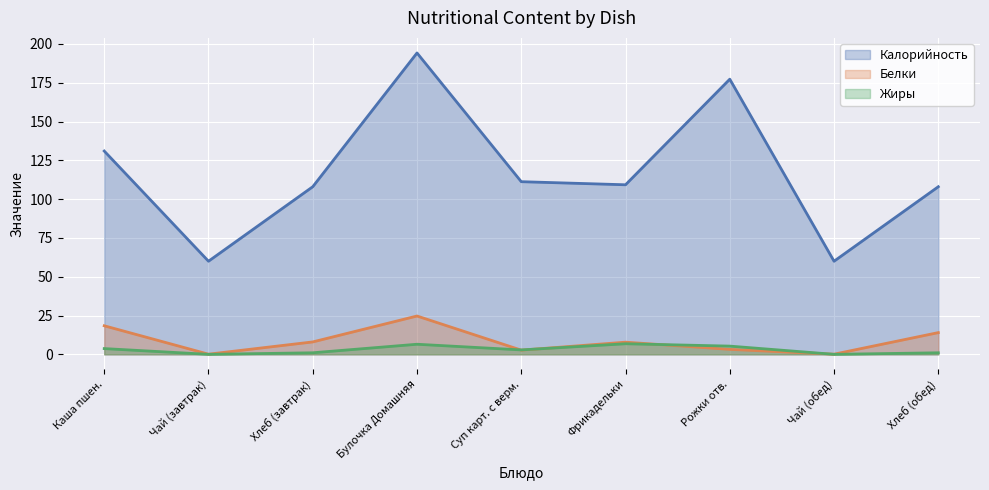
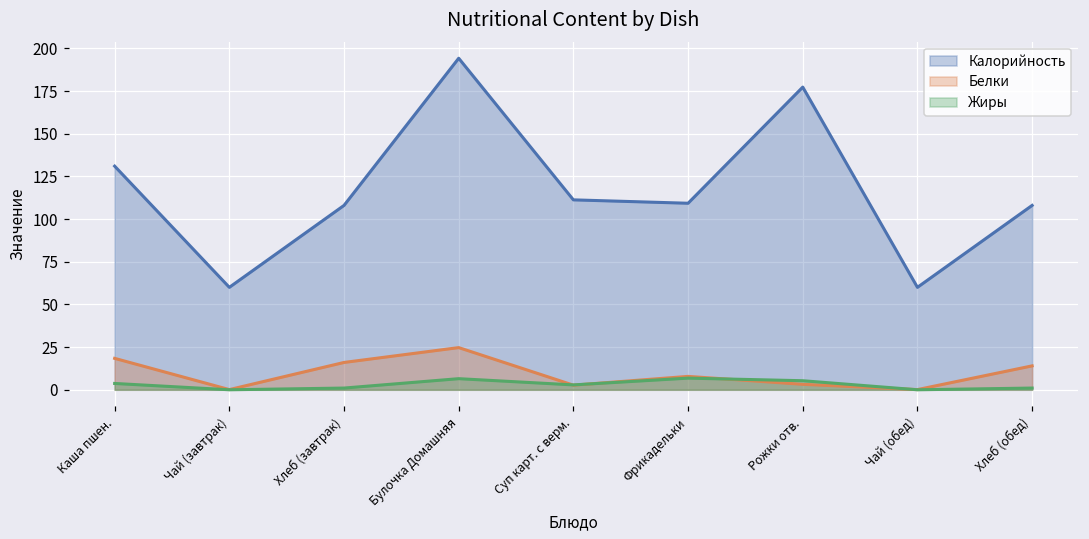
  {
    "Белки": {
      "Каша пшен.": 18,
-     "Хлеб (завтрак)": 8,
+     "Хлеб (завтрак)": 16,
      "Булочка Домашняя": 25,
      "Рожки отв.": 3,
      "Хлеб (обед)": 14
    }
  }
